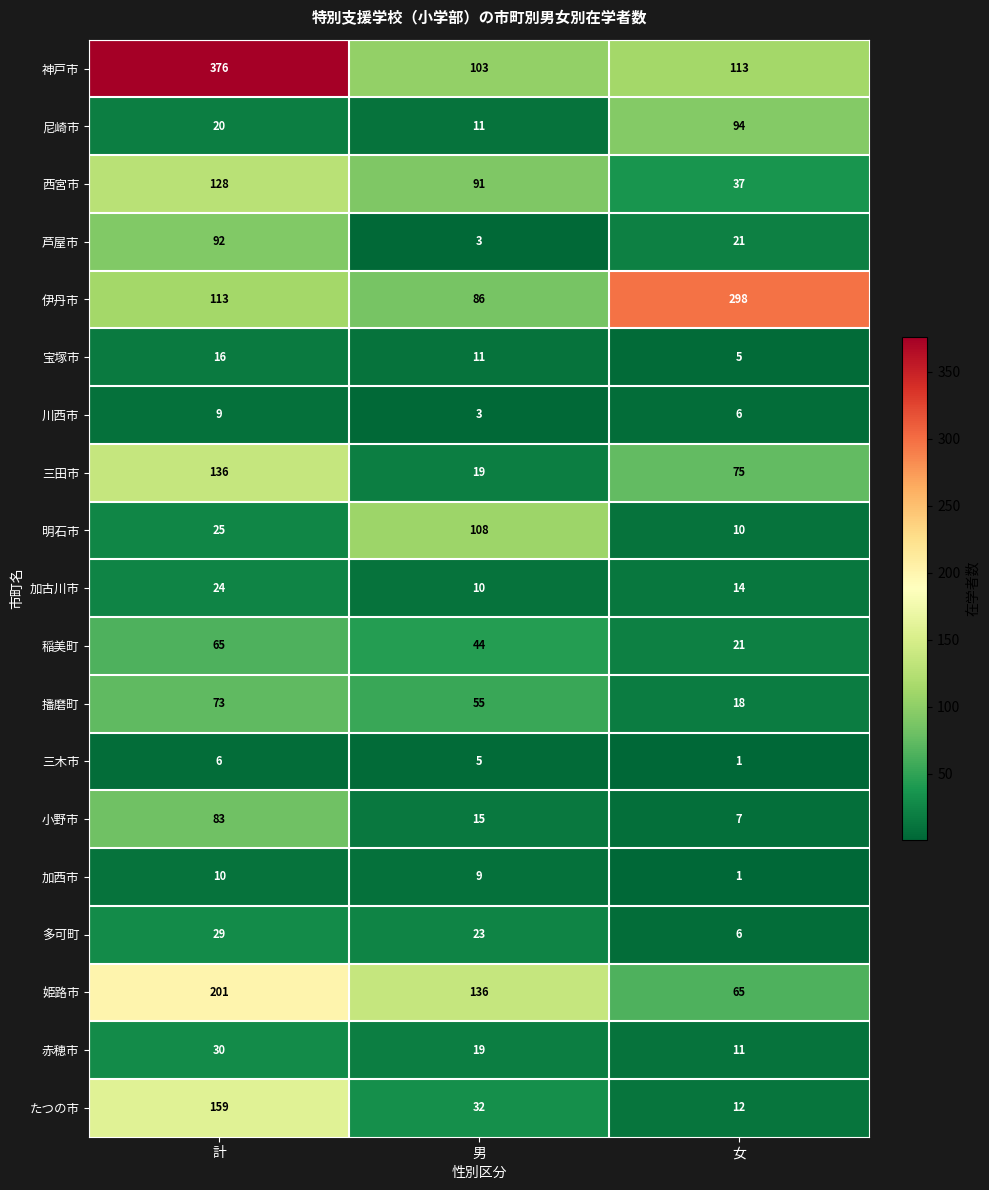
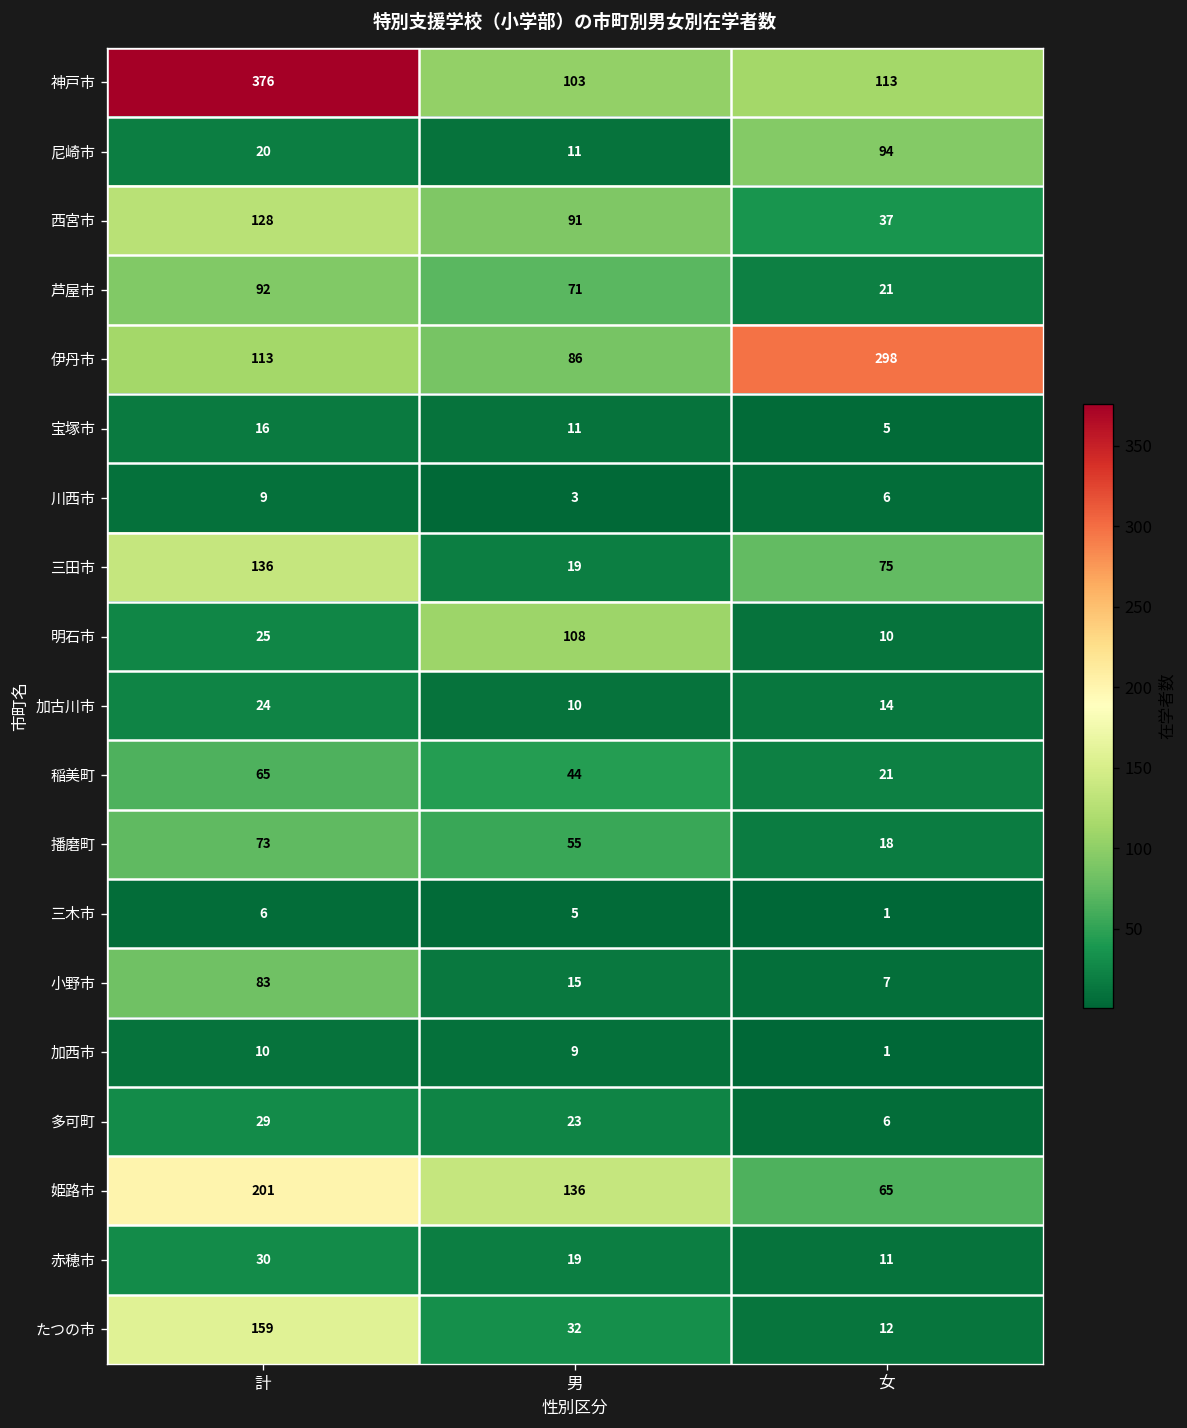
  {
    "神戸市": {
      "計": 376,
      "男": 103,
      "女": 113
    },
    "尼崎市": {
      "計": 20,
      "男": 11,
      "女": 94
    },
    "西宮市": {
      "計": 128,
      "男": 91,
      "女": 37
    },
    "芦屋市": {
      "計": 92,
-     "男": 3,
+     "男": 71,
      "女": 21
    },
    "伊丹市": {
      "計": 113,
      "男": 86,
      "女": 298
    },
    "宝塚市": {
      "計": 16,
      "男": 11,
      "女": 5
    },
    "川西市": {
      "計": 9,
      "男": 3,
      "女": 6
    },
    "三田市": {
      "計": 136,
      "男": 19,
      "女": 75
    },
    "明石市": {
      "計": 25,
      "男": 108,
      "女": 10
    },
    "加古川市": {
      "計": 24,
      "男": 10,
      "女": 14
    },
    "稲美町": {
      "計": 65,
      "男": 44,
      "女": 21
    },
    "播磨町": {
      "計": 73,
      "男": 55,
      "女": 18
    },
    "三木市": {
      "計": 6,
      "男": 5,
      "女": 1
    },
    "小野市": {
      "計": 83,
      "男": 15,
      "女": 7
    },
    "加西市": {
      "計": 10,
      "男": 9,
      "女": 1
    },
    "多可町": {
      "計": 29,
      "男": 23,
      "女": 6
    },
    "姫路市": {
      "計": 201,
      "男": 136,
      "女": 65
    },
    "赤穂市": {
      "計": 30,
      "男": 19,
      "女": 11
    },
    "たつの市": {
      "計": 159,
      "男": 32,
      "女": 12
    }
  }
